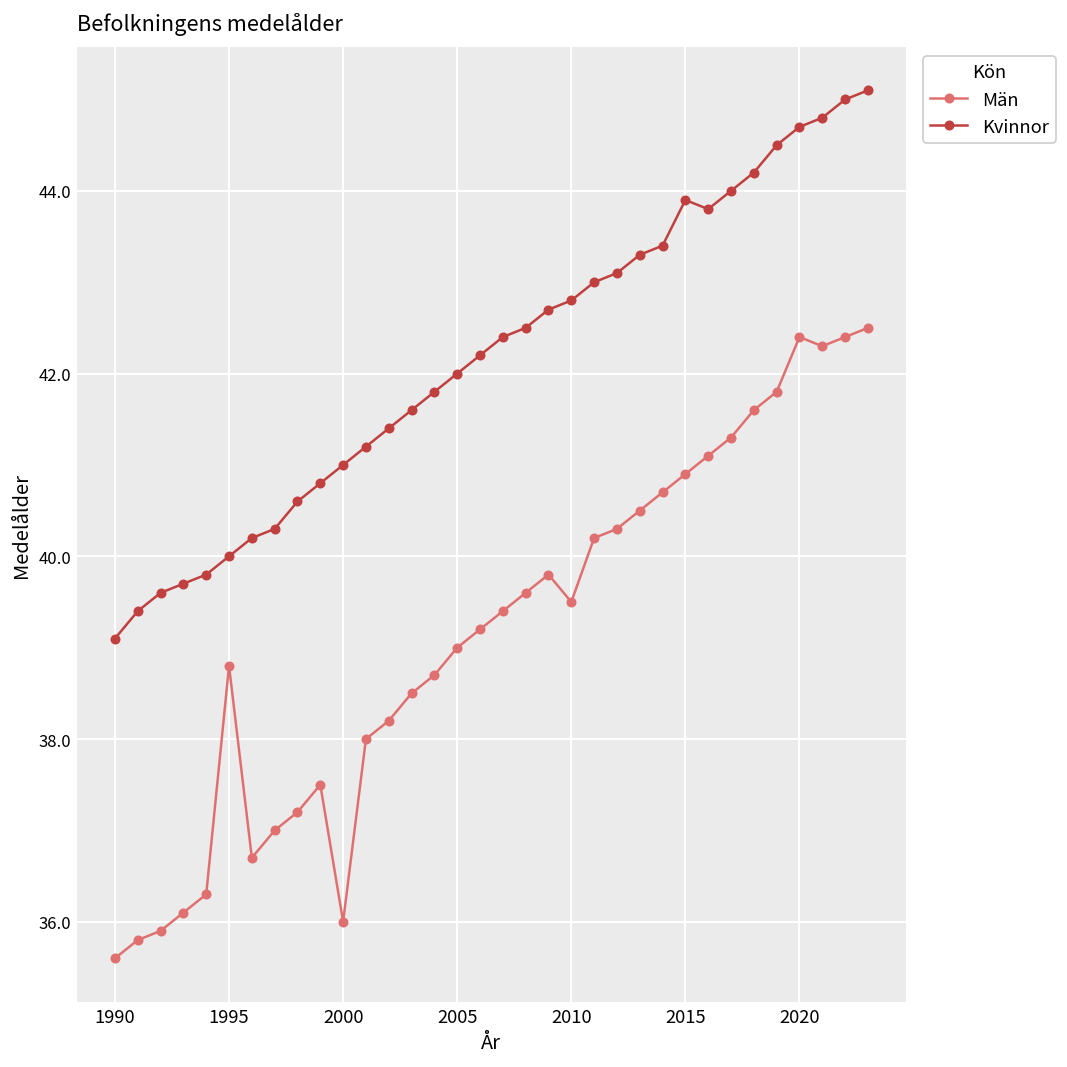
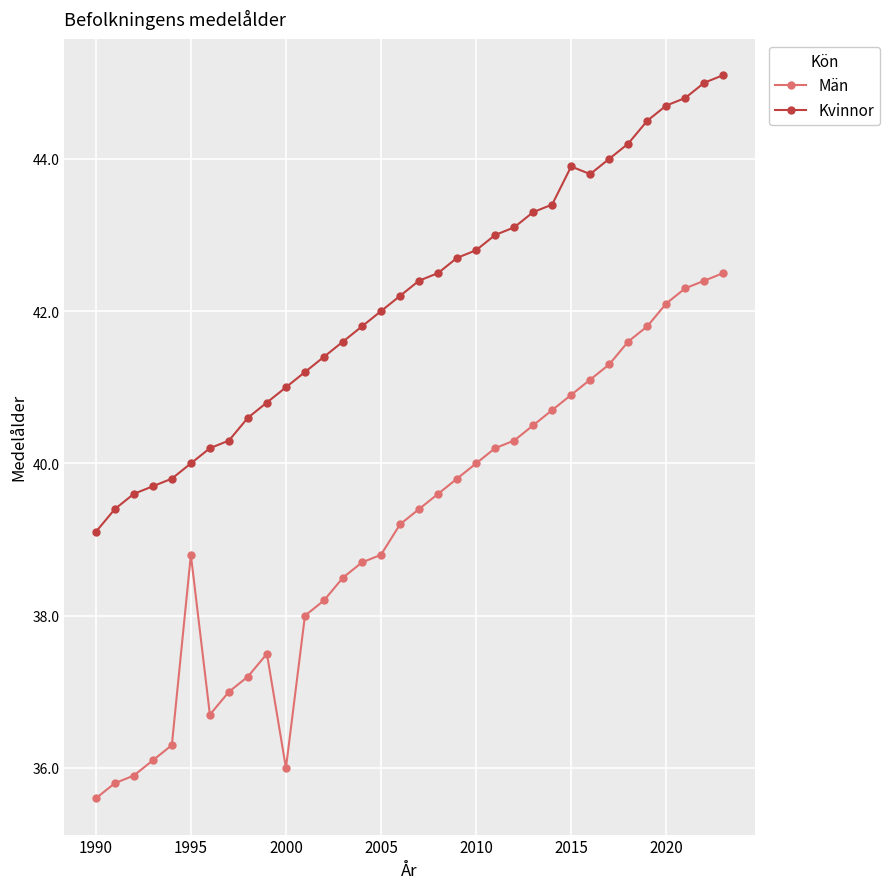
  {
    "Män": {
      "1990": 35.6,
      "1995": 38.8,
      "2000": 36.0,
-     "2005": 39.0,
-     "2010": 39.5,
+     "2005": 38.8,
+     "2010": 40.0,
      "2015": 40.9,
-     "2020": 42.4
+     "2020": 42.1
    },
    "Kvinnor": {
      "1990": 39.1,
      "1995": 40.0,
      "2000": 41.0,
      "2005": 42.0,
      "2010": 42.8,
      "2015": 43.9,
      "2020": 44.7
    }
  }
